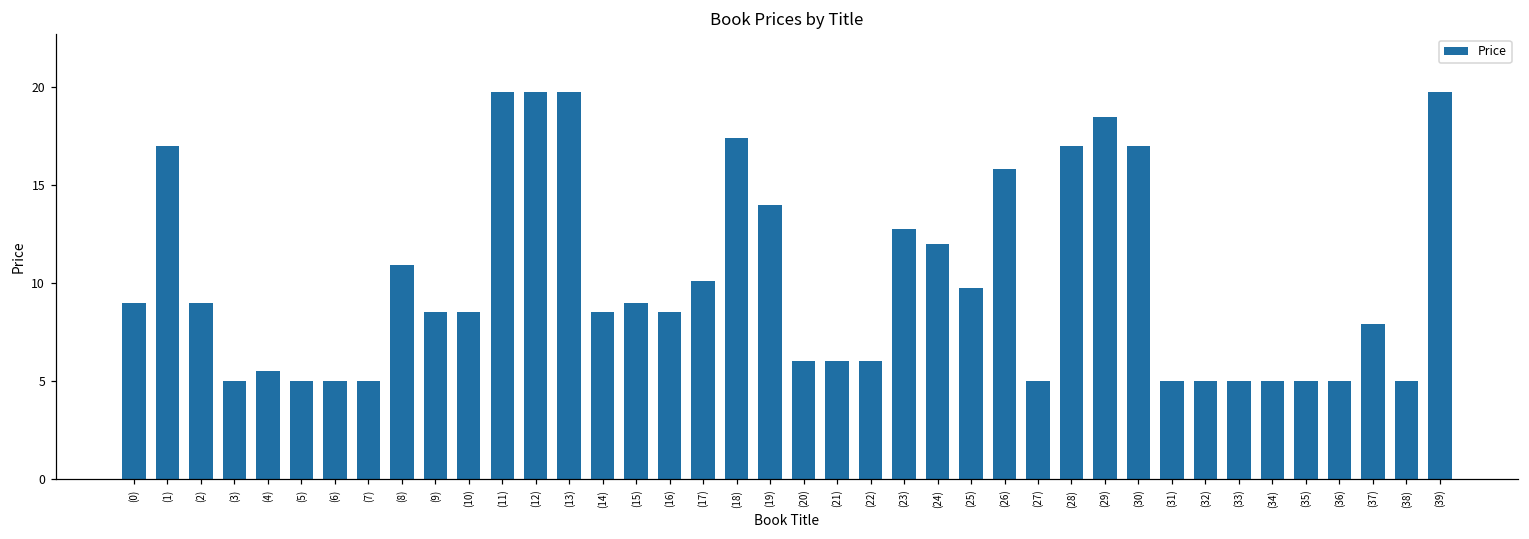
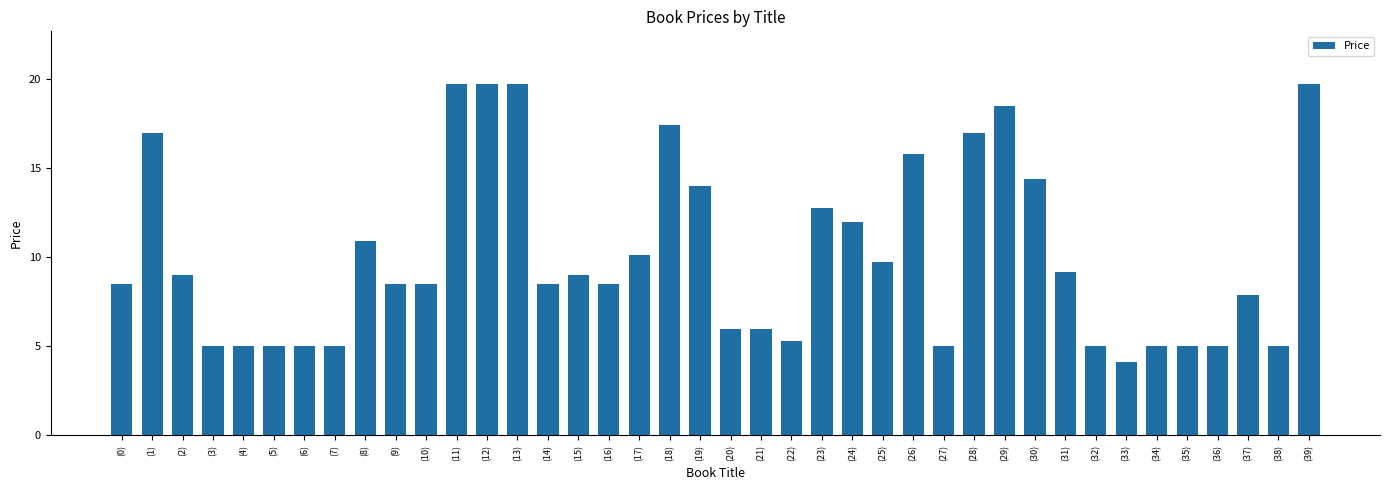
  {
-   "(0)": 9.0,
+   "(0)": 8.5,
    "(1)": 17.0,
    "(2)": 9.0,
    "(3)": 5.0,
-   "(4)": 5.5,
+   "(4)": 5.0,
    "(5)": 5.0,
    "(6)": 5.0,
    "(7)": 5.0,
    "(8)": 10.9,
    "(9)": 8.5,
    "(10)": 8.5,
    "(11)": 19.7,
    "(12)": 19.7,
    "(13)": 19.7,
    "(14)": 8.5,
    "(15)": 9.0,
    "(16)": 8.5,
    "(17)": 10.1,
    "(18)": 17.4,
    "(19)": 14.0,
    "(20)": 6.0,
    "(21)": 6.0,
-   "(22)": 6.0,
+   "(22)": 5.3,
    "(23)": 12.8,
    "(24)": 12.0,
    "(25)": 9.8,
    "(26)": 15.8,
    "(27)": 5.0,
    "(28)": 17.0,
    "(29)": 18.5,
-   "(30)": 17.0,
-   "(31)": 5.0,
+   "(30)": 14.4,
+   "(31)": 9.2,
    "(32)": 5.0,
-   "(33)": 5.0,
+   "(33)": 4.1,
    "(34)": 5.0,
    "(35)": 5.0,
    "(36)": 5.0,
    "(37)": 7.9,
    "(38)": 5.0,
    "(39)": 19.7
  }
